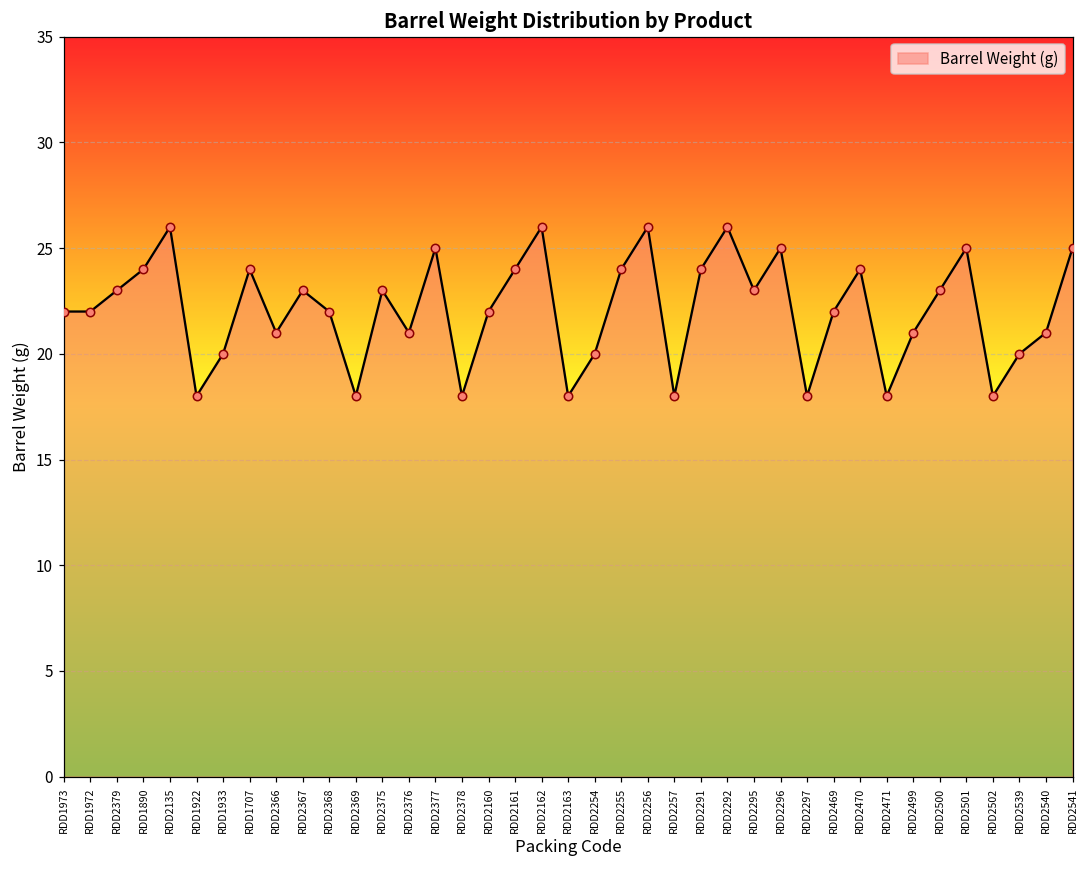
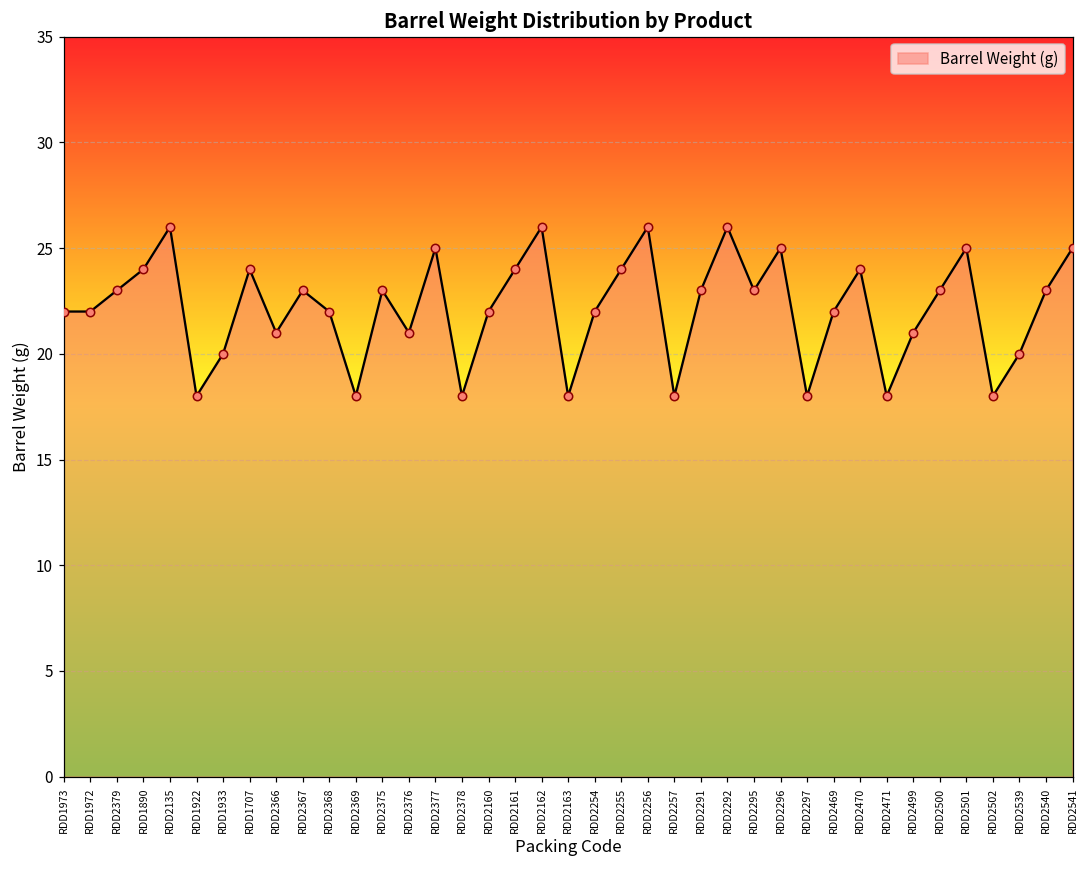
  {
    "RDD1973": 22,
    "RDD1972": 22,
    "RDD2379": 23,
    "RDD1890": 24,
    "RDD2135": 26,
    "RDD1922": 18,
    "RDD1933": 20,
    "RDD1707": 24,
    "RDD2366": 21,
    "RDD2367": 23,
    "RDD2368": 22,
    "RDD2369": 18,
    "RDD2375": 23,
    "RDD2376": 21,
    "RDD2377": 25,
    "RDD2378": 18,
    "RDD2160": 22,
    "RDD2161": 24,
    "RDD2162": 26,
    "RDD2163": 18,
-   "RDD2254": 20,
+   "RDD2254": 22,
    "RDD2255": 24,
    "RDD2256": 26,
    "RDD2257": 18,
-   "RDD2291": 24,
+   "RDD2291": 23,
    "RDD2292": 26,
    "RDD2295": 23,
    "RDD2296": 25,
    "RDD2297": 18,
    "RDD2469": 22,
    "RDD2470": 24,
    "RDD2471": 18,
    "RDD2499": 21,
    "RDD2500": 23,
    "RDD2501": 25,
    "RDD2502": 18,
    "RDD2539": 20,
-   "RDD2540": 21,
+   "RDD2540": 23,
    "RDD2541": 25
  }
